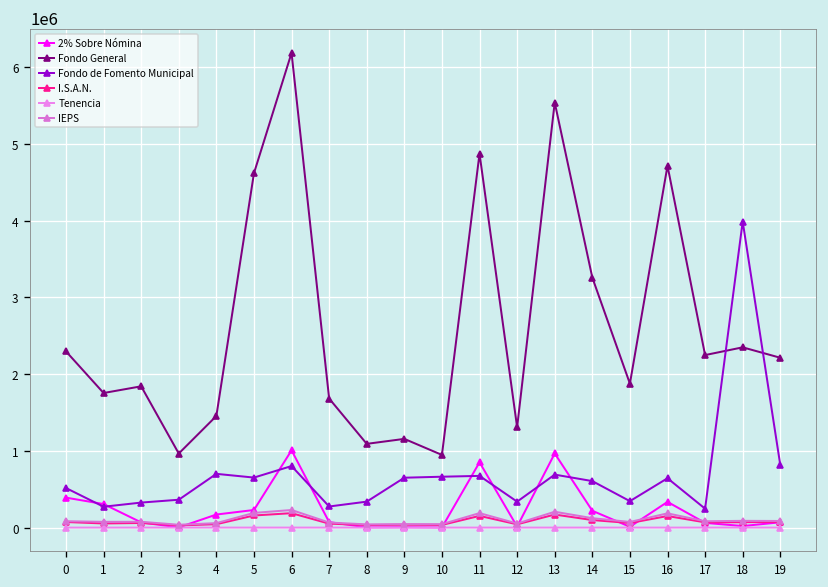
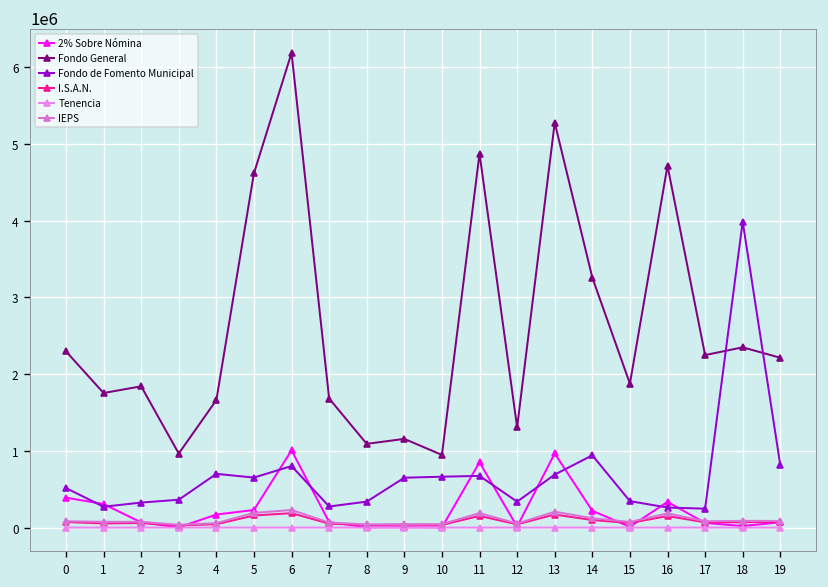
  {
    "2% Sobre Nómina": {
      "0": 400000,
      "4": 200000,
      "6": 1000000,
      "11": 900000,
      "13": 1000000,
      "14": 200000,
      "16": 300000
    },
    "Fondo General": {
      "0": 2300000,
      "1": 1800000,
      "2": 1800000,
      "3": 1000000,
-     "4": 1500000,
+     "4": 1700000,
      "5": 4600000,
      "6": 6200000,
      "7": 1700000,
      "8": 1100000,
      "9": 1200000,
      "10": 900000,
      "11": 4900000,
      "12": 1300000,
-     "13": 5500000,
+     "13": 5300000,
      "14": 3300000,
      "15": 1900000,
      "16": 4700000,
      "17": 2200000,
      "18": 2300000,
      "19": 2200000
    },
    "Fondo de Fomento Municipal": {
      "0": 500000,
      "2": 300000,
      "3": 400000,
      "4": 700000,
      "5": 700000,
      "6": 800000,
      "7": 300000,
      "8": 300000,
      "9": 700000,
      "10": 700000,
      "11": 700000,
      "12": 300000,
      "13": 700000,
-     "14": 600000,
+     "14": 900000,
      "15": 300000,
-     "16": 600000,
+     "16": 300000,
      "17": 200000,
      "18": 4000000,
      "19": 800000
    },
    "I.S.A.N.": {
      "6": 200000
    }
  }
